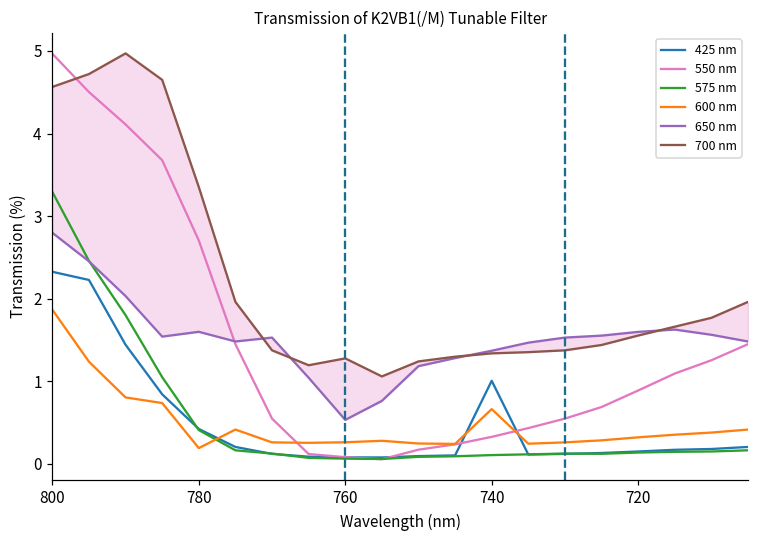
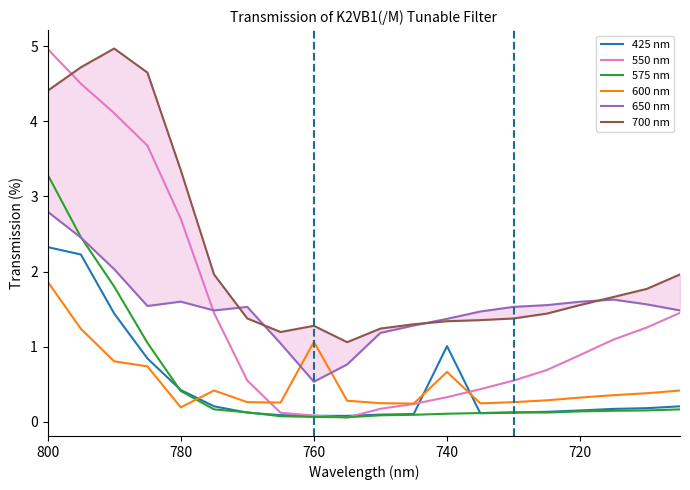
  {
    "425 nm": {
      "800": 2.3,
      "740": 1.0
    },
    "575 nm": {
      "800": 3.3,
      "740": 0.1
    },
    "600 nm": {
      "800": 1.9,
      "780": 0.2,
-     "760": 0.3,
+     "760": 1.1,
      "740": 0.7,
      "720": 0.3
    },
    "650 nm": {
      "800": 2.8,
      "780": 1.6,
      "760": 0.5
    },
    "700 nm": {
-     "800": 4.6,
+     "800": 4.4,
      "720": 1.6
    }
  }
